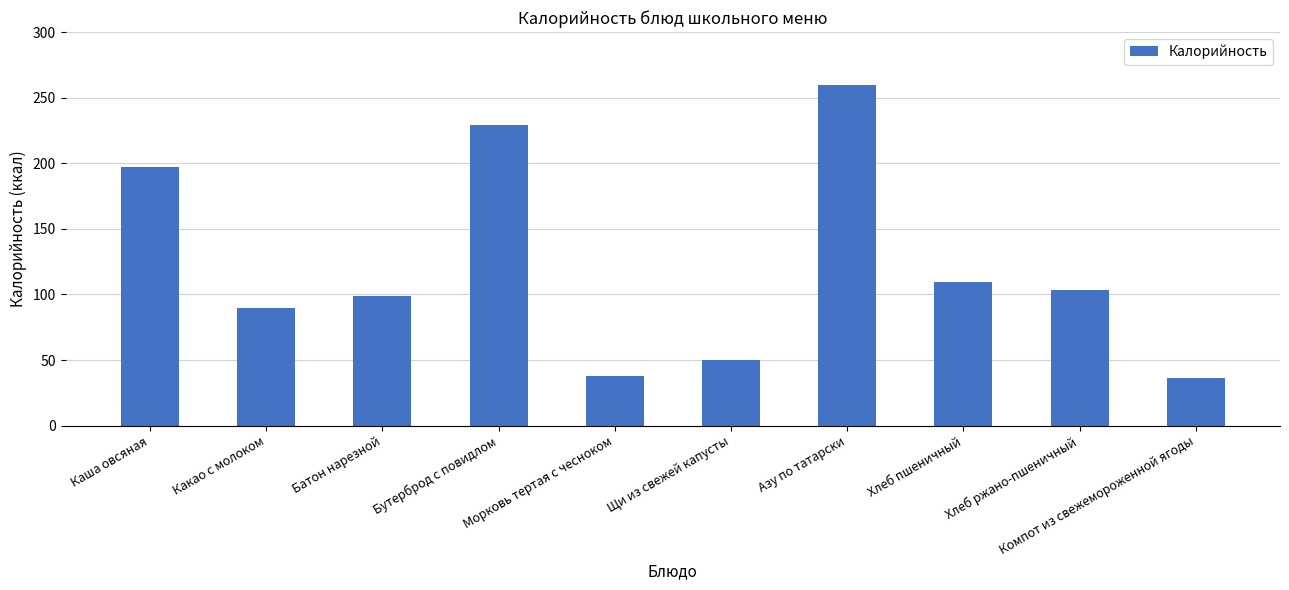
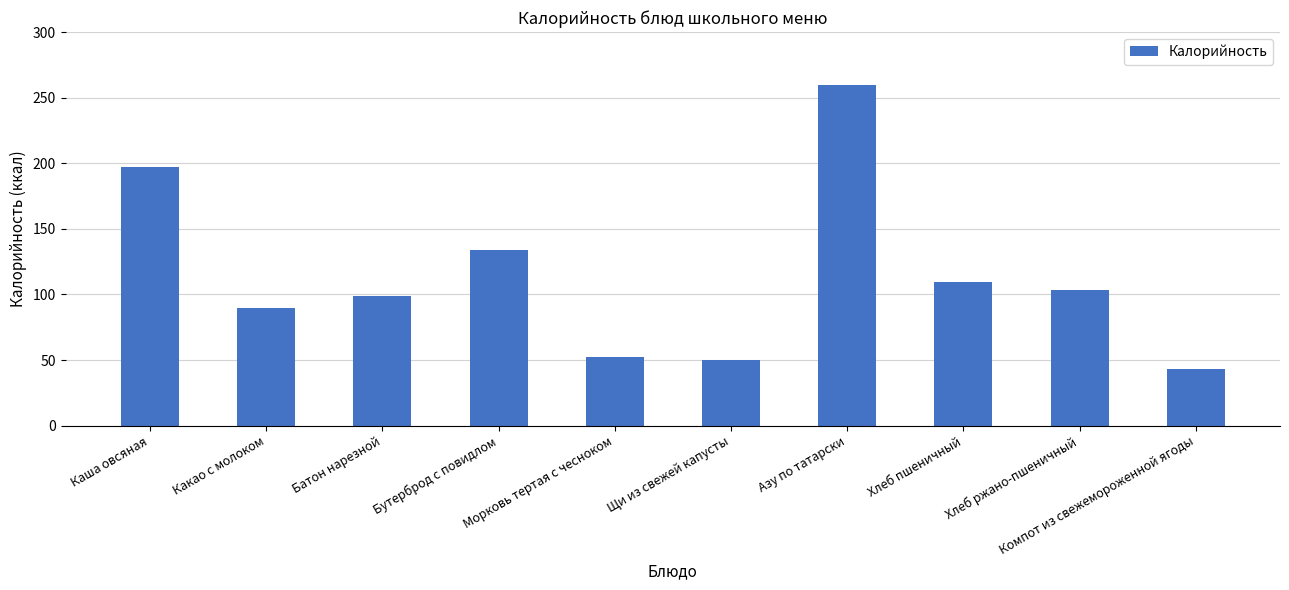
  {
    "Каша овсяная": 197,
    "Какао с молоком": 90,
    "Батон нарезной": 99,
-   "Бутерброд с повидлом": 229,
-   "Морковь тертая с чесноком": 38,
+   "Бутерброд с повидлом": 134,
+   "Морковь тертая с чесноком": 52,
    "Щи из свежей капусты": 50,
    "Азу по татарски": 260,
    "Хлеб пшеничный": 110,
    "Хлеб ржано-пшеничный": 104,
-   "Компот из свежемороженной ягоды": 36
+   "Компот из свежемороженной ягоды": 43
  }
